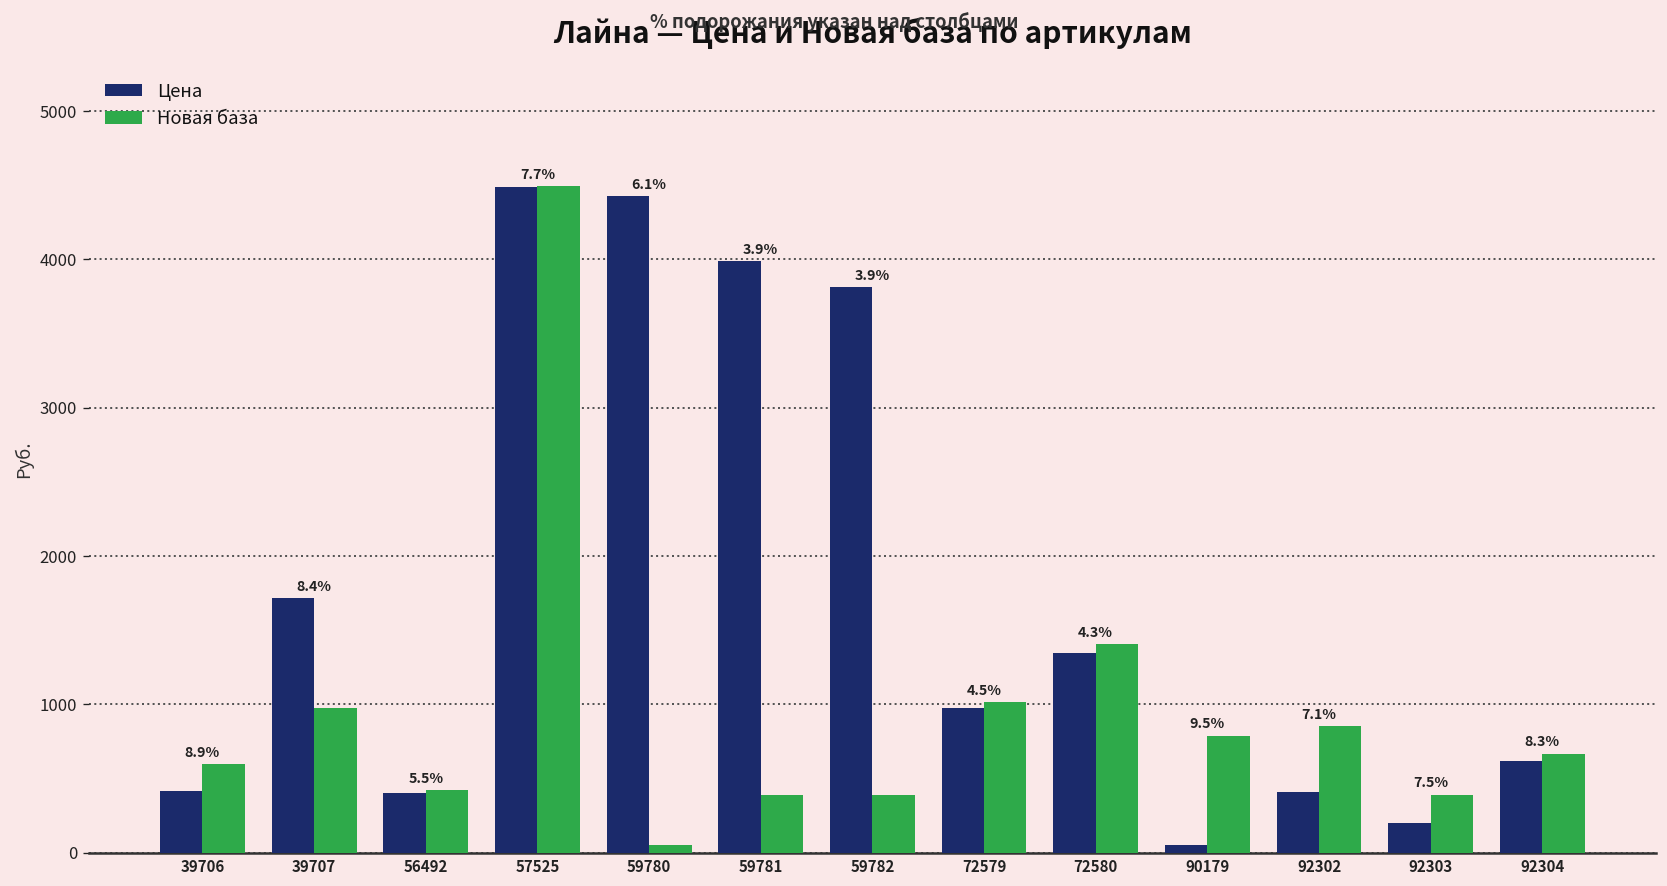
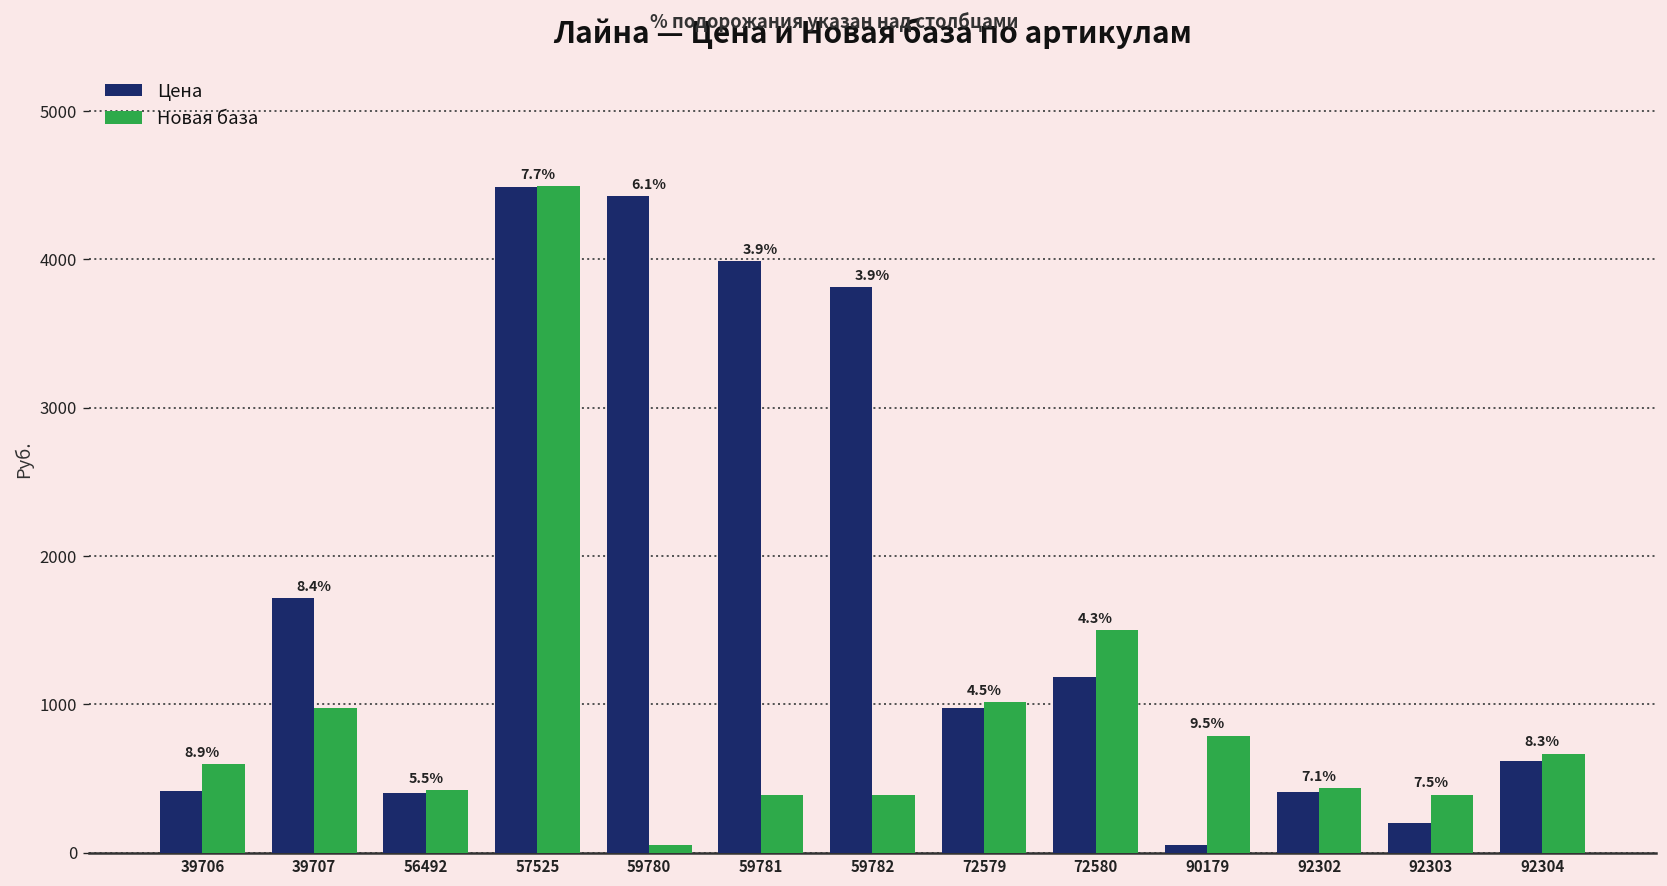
  {
    "Цена": {
      "39706": 420,
      "56492": 400,
      "57525": 4490,
      "72579": 970,
-     "72580": 1350,
+     "72580": 1180,
      "90179": 50,
      "92302": 410,
      "92303": 200,
      "92304": 620
    },
    "Новая база": {
      "39707": 970,
      "59780": 50,
      "59781": 390,
      "59782": 390,
-     "72580": 1410,
-     "92302": 850
+     "72580": 1500,
+     "92302": 440
    }
  }
